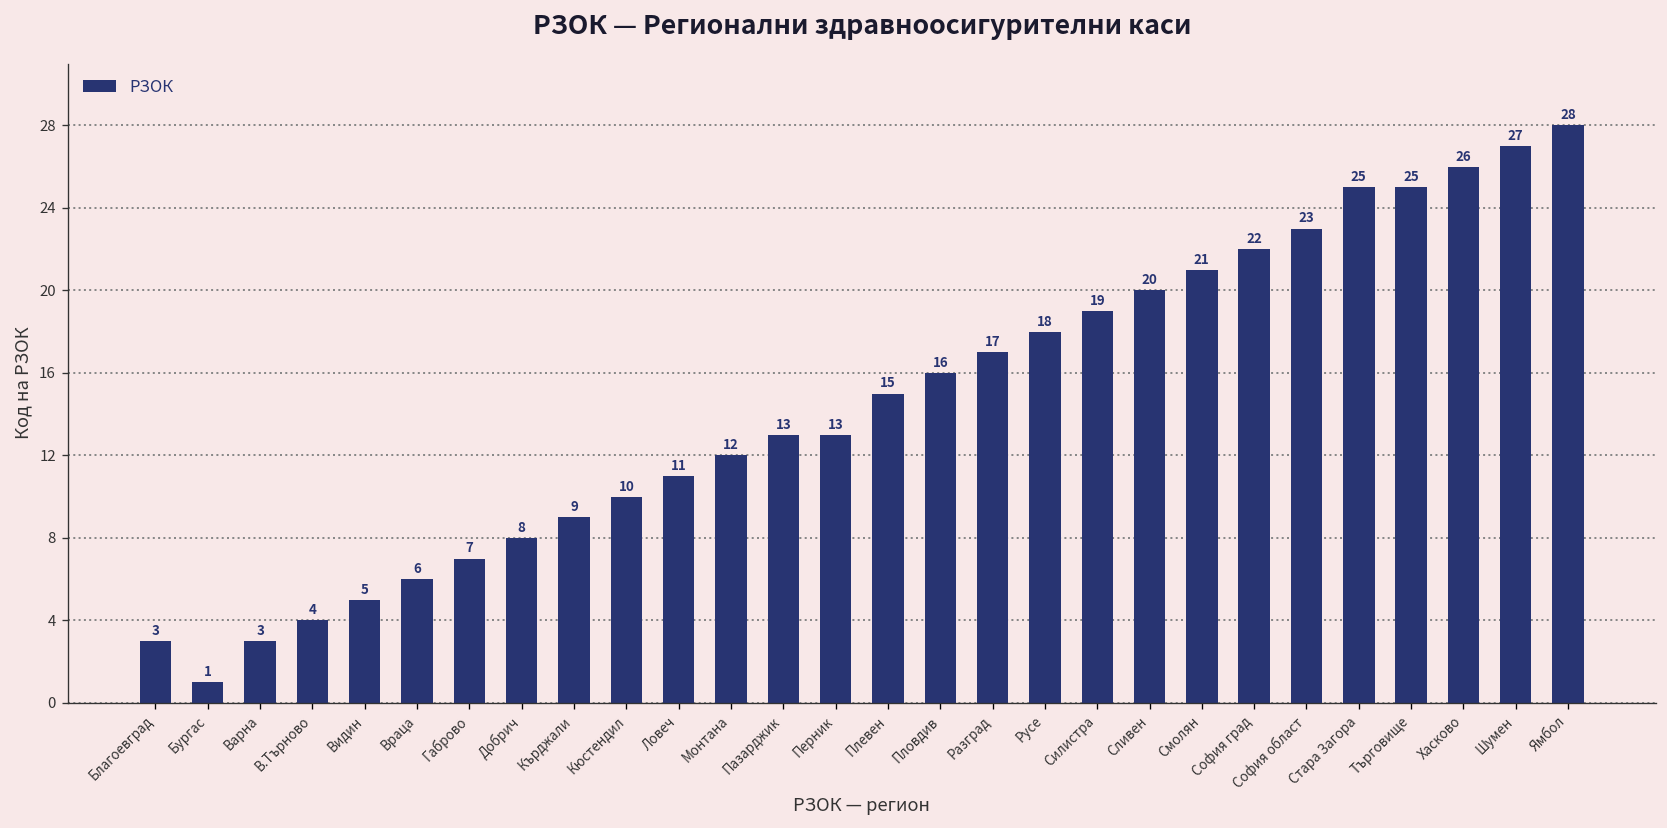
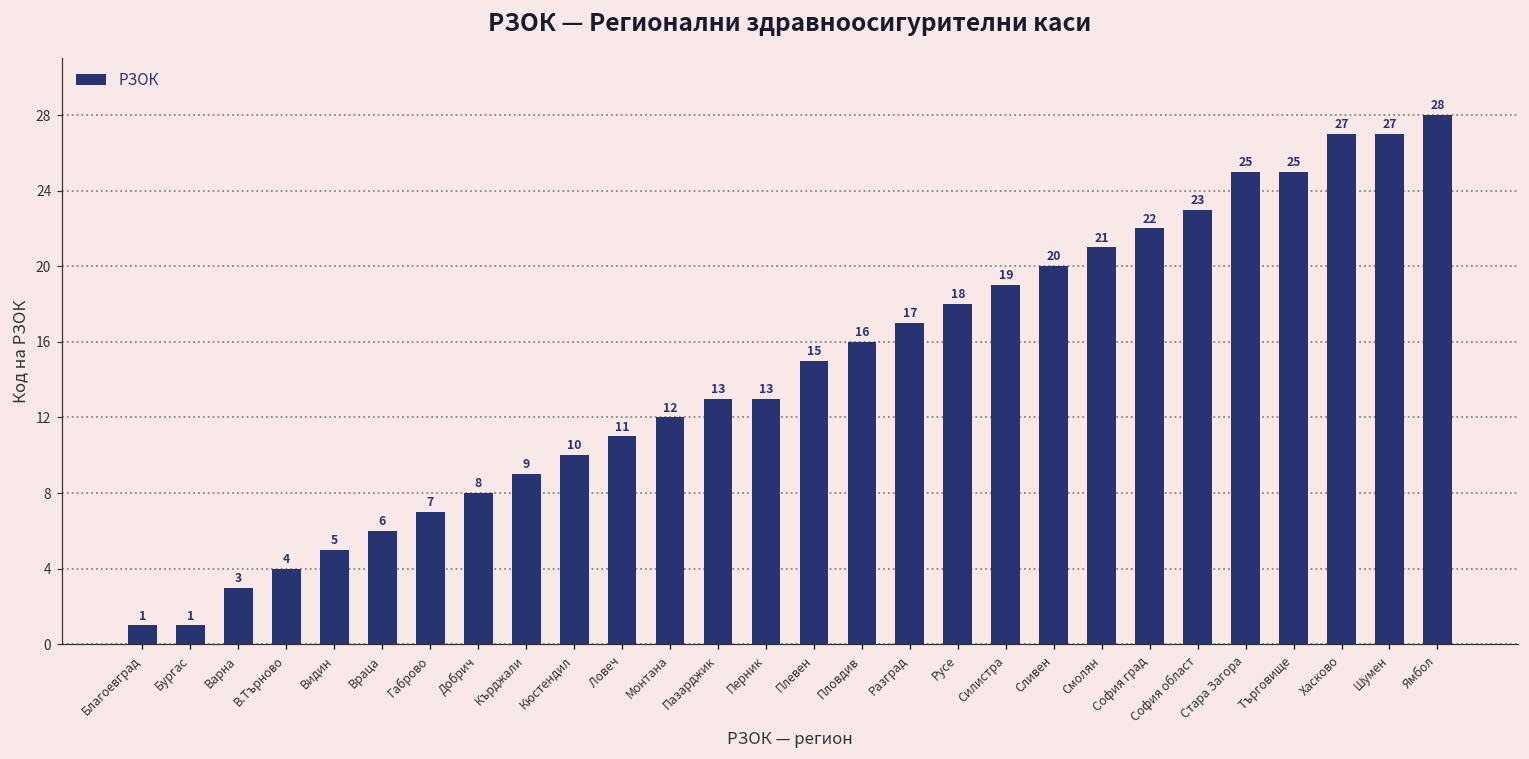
  {
-   "Благоевград": 3,
+   "Благоевград": 1,
    "Бургас": 1,
    "Варна": 3,
    "В.Търново": 4,
    "Видин": 5,
    "Враца": 6,
    "Габрово": 7,
    "Добрич": 8,
    "Кърджали": 9,
    "Кюстендил": 10,
    "Ловеч": 11,
    "Монтана": 12,
    "Пазарджик": 13,
    "Перник": 13,
    "Плевен": 15,
    "Пловдив": 16,
    "Разград": 17,
    "Русе": 18,
    "Силистра": 19,
    "Сливен": 20,
    "Смолян": 21,
    "София град": 22,
    "София област": 23,
    "Стара Загора": 25,
    "Търговище": 25,
-   "Хасково": 26,
+   "Хасково": 27,
    "Шумен": 27,
    "Ямбол": 28
  }
